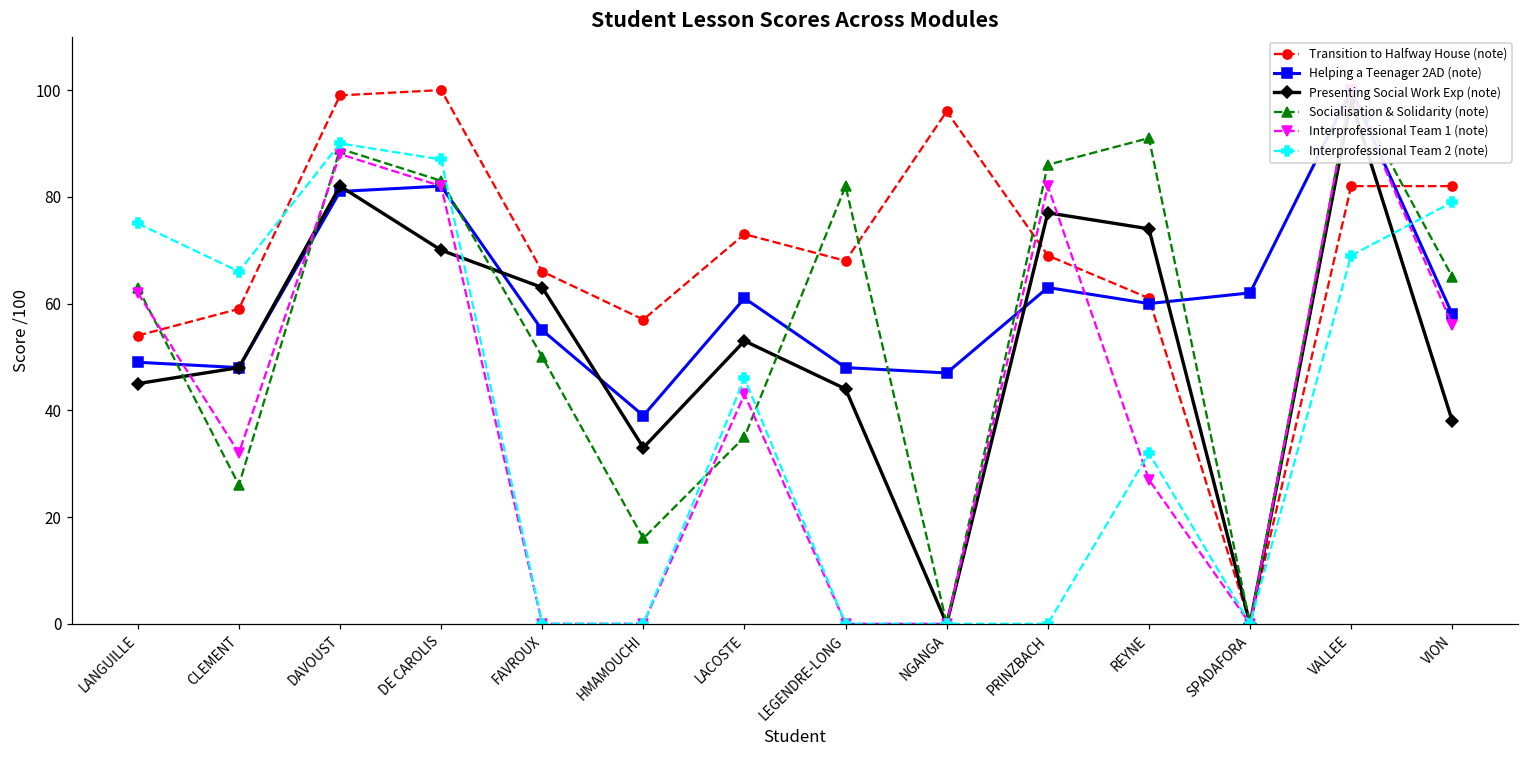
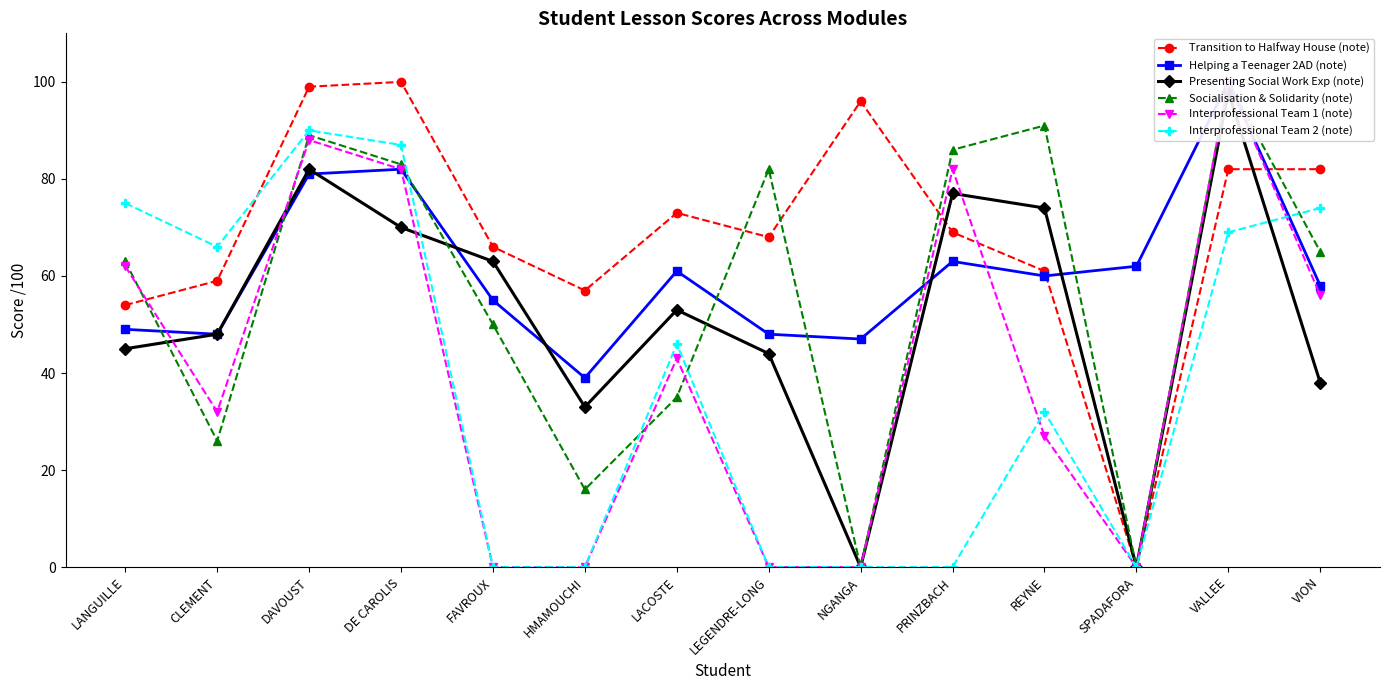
  {
    "Transition to Halfway House (note)": {
      "LANGUILLE": 54,
      "CLEMENT": 59,
      "DAVOUST": 99,
      "DE CAROLIS": 100,
      "FAVROUX": 66,
      "HMAMOUCHI": 57,
      "LACOSTE": 73,
      "LEGENDRE-LONG": 68,
      "NGANGA": 96,
      "PRINZBACH": 69,
      "REYNE": 61,
      "VALLEE": 82,
      "VION": 82
    },
    "Helping a Teenager 2AD (note)": {
      "LANGUILLE": 49,
      "DAVOUST": 81,
      "FAVROUX": 55,
      "HMAMOUCHI": 39,
      "LACOSTE": 61,
      "LEGENDRE-LONG": 48,
      "NGANGA": 47,
      "PRINZBACH": 63,
      "REYNE": 60,
      "SPADAFORA": 62,
      "VION": 58
    },
    "Presenting Social Work Exp (note)": {
      "LANGUILLE": 45,
      "DAVOUST": 82,
      "DE CAROLIS": 70,
      "FAVROUX": 63,
      "HMAMOUCHI": 33,
      "LACOSTE": 53,
      "LEGENDRE-LONG": 44,
      "PRINZBACH": 77,
      "REYNE": 74,
      "VION": 38
    },
    "Socialisation & Solidarity (note)": {
      "LANGUILLE": 63,
      "CLEMENT": 26,
      "DAVOUST": 89,
      "DE CAROLIS": 83,
      "FAVROUX": 50,
      "HMAMOUCHI": 16,
      "LACOSTE": 35,
      "LEGENDRE-LONG": 82,
      "PRINZBACH": 86,
      "REYNE": 91,
      "VION": 65
    },
    "Interprofessional Team 1 (note)": {
      "LANGUILLE": 62,
      "CLEMENT": 32,
      "DAVOUST": 88,
      "LACOSTE": 43,
      "PRINZBACH": 82,
      "REYNE": 27,
      "VION": 56
    },
    "Interprofessional Team 2 (note)": {
      "LANGUILLE": 75,
      "CLEMENT": 66,
      "DAVOUST": 90,
      "DE CAROLIS": 87,
      "LACOSTE": 46,
      "PRINZBACH": 0,
      "REYNE": 32,
      "VALLEE": 69,
-     "VION": 79
+     "VION": 74
    }
  }
